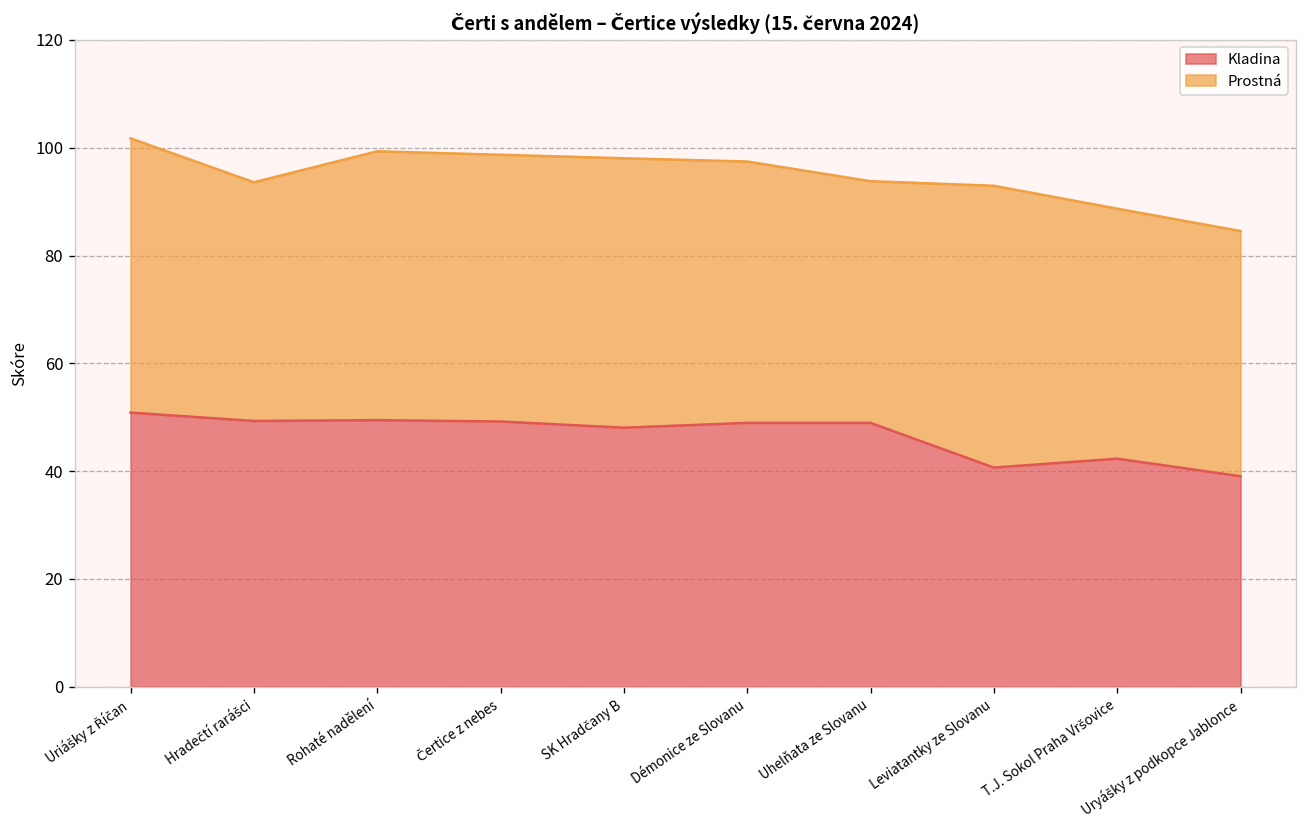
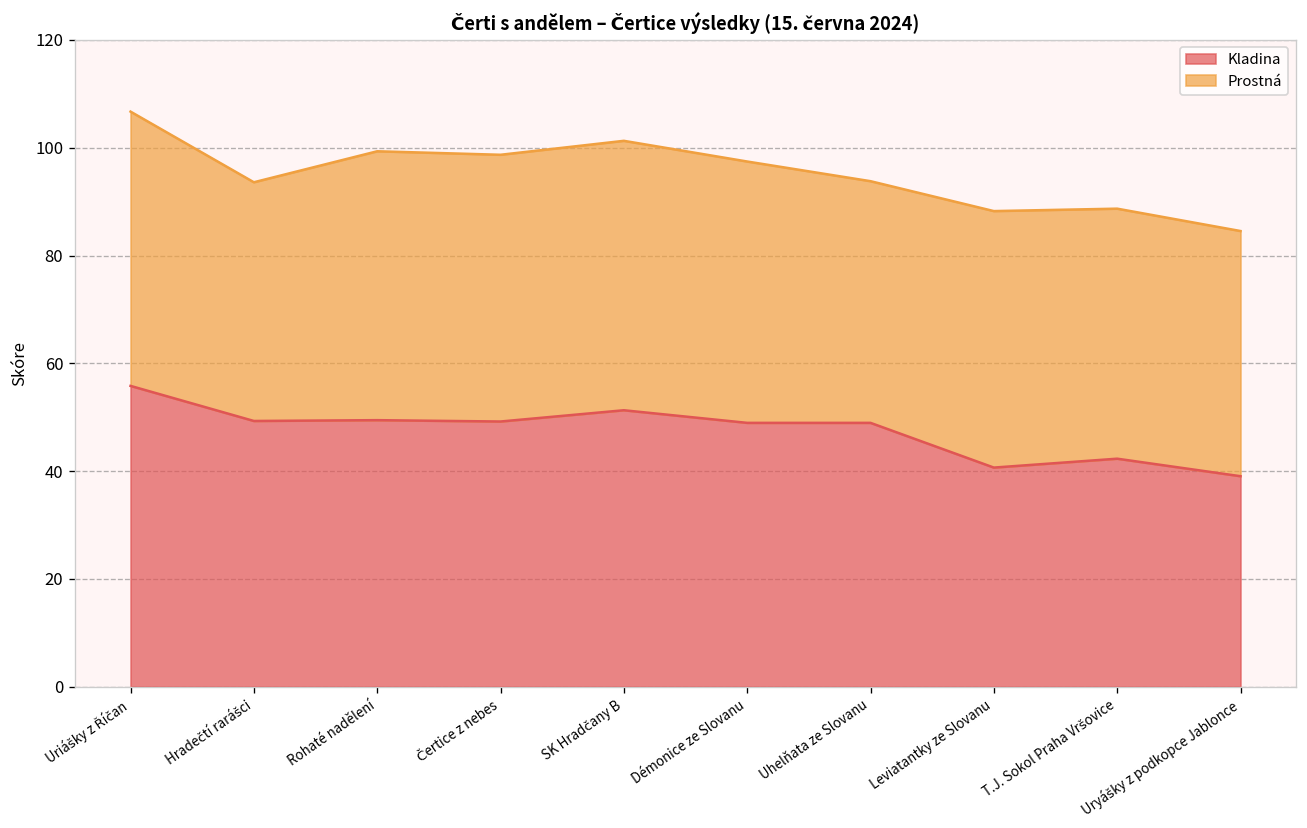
  {
    "Kladina": {
-     "Uriášky z Říčan": 51,
+     "Uriášky z Říčan": 56,
      "Hradečtí rarášci": 49,
      "Rohaté nadělení": 49,
      "Čertice z nebes": 49,
-     "SK Hradčany B": 48,
+     "SK Hradčany B": 51,
      "Démonice ze Slovanu": 49,
      "Uhelňata ze Slovanu": 49,
      "Leviatantky ze Slovanu": 41,
      "T.J. Sokol Praha Vršovice": 42,
      "Uryášky z podkopce Jablonce": 39
    },
    "Prostná": {
      "Uriášky z Říčan": 51,
      "Hradečtí rarášci": 44,
      "Rohaté nadělení": 50,
      "Čertice z nebes": 50,
      "SK Hradčany B": 50,
      "Démonice ze Slovanu": 49,
      "Uhelňata ze Slovanu": 45,
-     "Leviatantky ze Slovanu": 52,
+     "Leviatantky ze Slovanu": 48,
      "T.J. Sokol Praha Vršovice": 46,
      "Uryášky z podkopce Jablonce": 46
    }
  }
